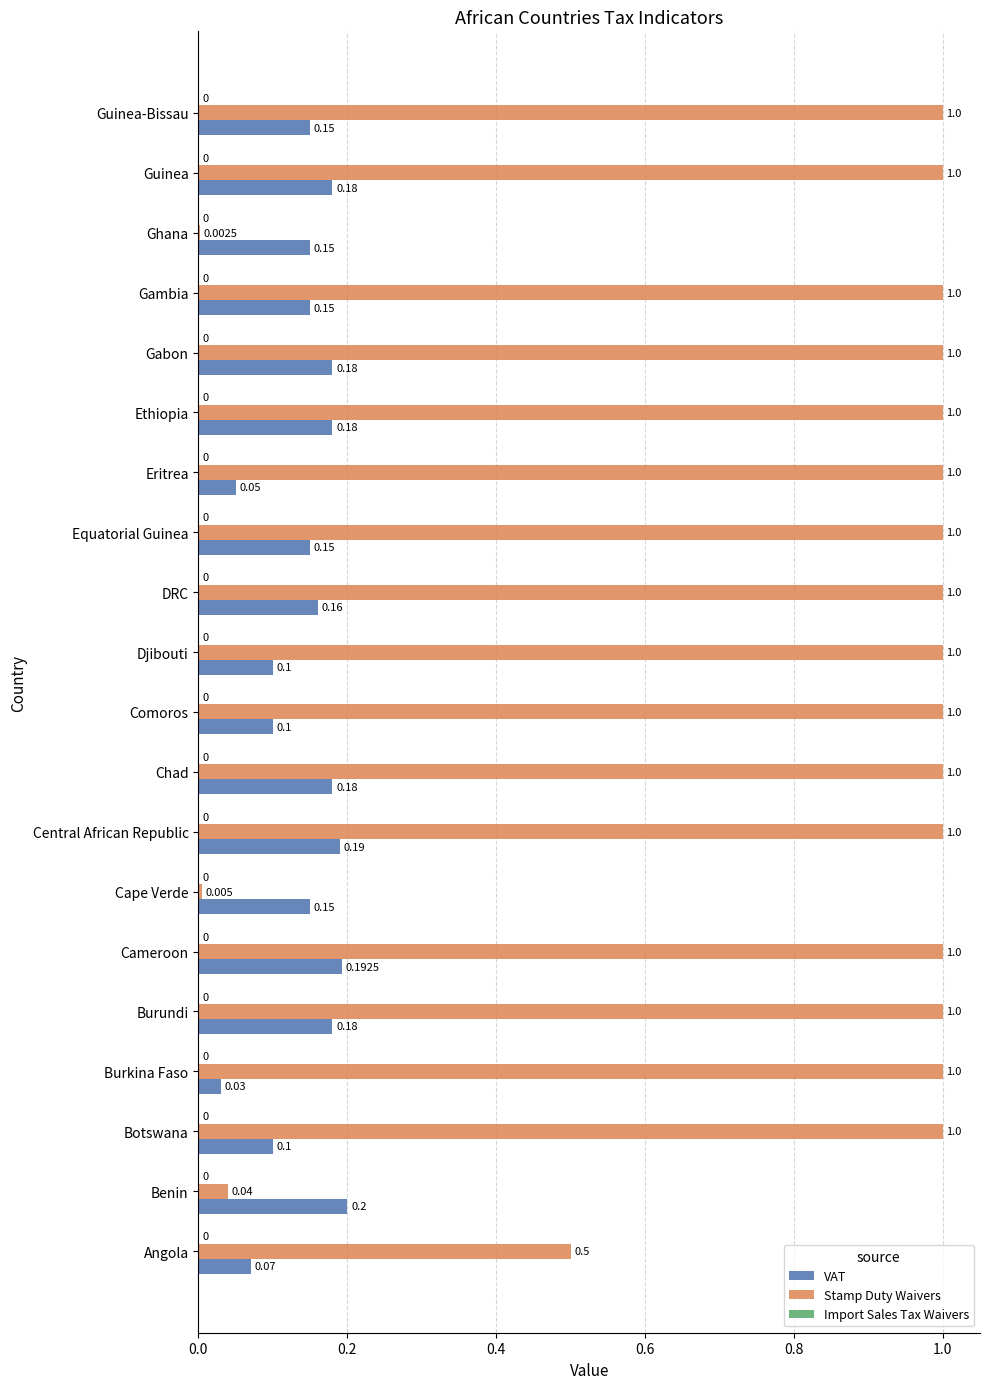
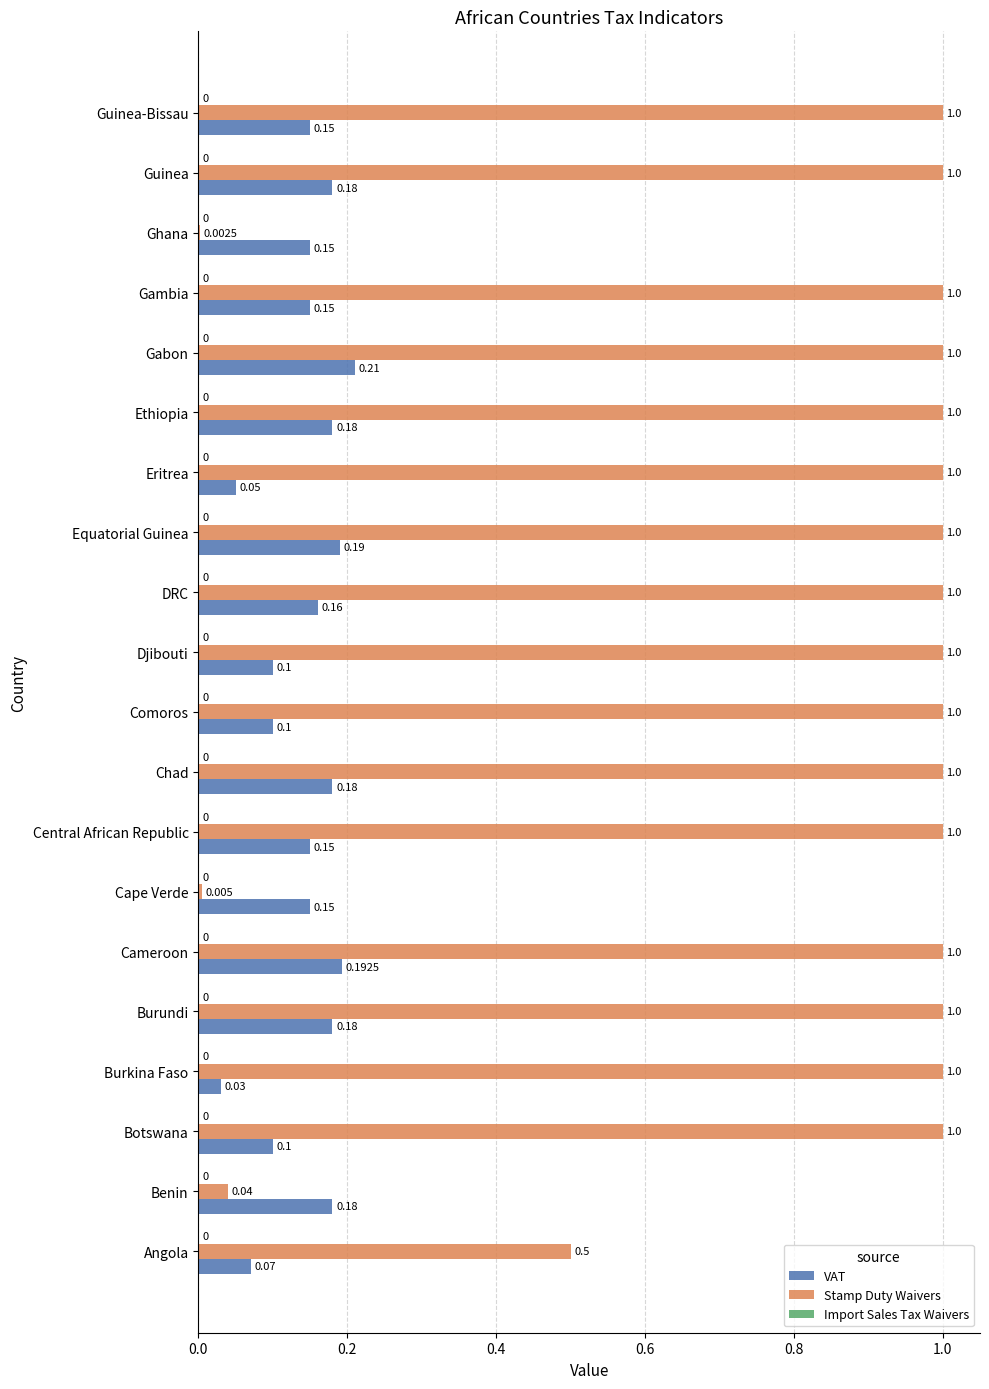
  {
    "VAT": {
      "Guinea-Bissau": 0.15,
      "Guinea": 0.18,
      "Ghana": 0.15,
      "Gambia": 0.15,
-     "Gabon": 0.18,
+     "Gabon": 0.21,
      "Ethiopia": 0.18,
      "Eritrea": 0.05,
-     "Equatorial Guinea": 0.15,
+     "Equatorial Guinea": 0.19,
      "DRC": 0.16,
      "Djibouti": 0.1,
      "Comoros": 0.1,
      "Chad": 0.18,
-     "Central African Republic": 0.19,
+     "Central African Republic": 0.15,
      "Cape Verde": 0.15,
      "Cameroon": 0.1925,
      "Burundi": 0.18,
      "Burkina Faso": 0.03,
      "Botswana": 0.1,
-     "Benin": 0.2,
+     "Benin": 0.18,
      "Angola": 0.07
    },
    "Stamp Duty Waivers": {
      "Guinea-Bissau": 1.0,
      "Guinea": 1.0,
      "Ghana": 0.0025,
      "Gambia": 1.0,
      "Gabon": 1.0,
      "Ethiopia": 1.0,
      "Eritrea": 1.0,
      "Equatorial Guinea": 1.0,
      "DRC": 1.0,
      "Djibouti": 1.0,
      "Comoros": 1.0,
      "Chad": 1.0,
      "Central African Republic": 1.0,
      "Cape Verde": 0.005,
      "Cameroon": 1.0,
      "Burundi": 1.0,
      "Burkina Faso": 1.0,
      "Botswana": 1.0,
      "Benin": 0.04,
      "Angola": 0.5
    },
    "Import Sales Tax Waivers": {
      "Guinea-Bissau": 0,
      "Guinea": 0,
      "Ghana": 0,
      "Gambia": 0,
      "Gabon": 0,
      "Ethiopia": 0,
      "Eritrea": 0,
      "Equatorial Guinea": 0,
      "DRC": 0,
      "Djibouti": 0,
      "Comoros": 0,
      "Chad": 0,
      "Central African Republic": 0,
      "Cape Verde": 0,
      "Cameroon": 0,
      "Burundi": 0,
      "Burkina Faso": 0,
      "Botswana": 0,
      "Benin": 0,
      "Angola": 0
    }
  }
